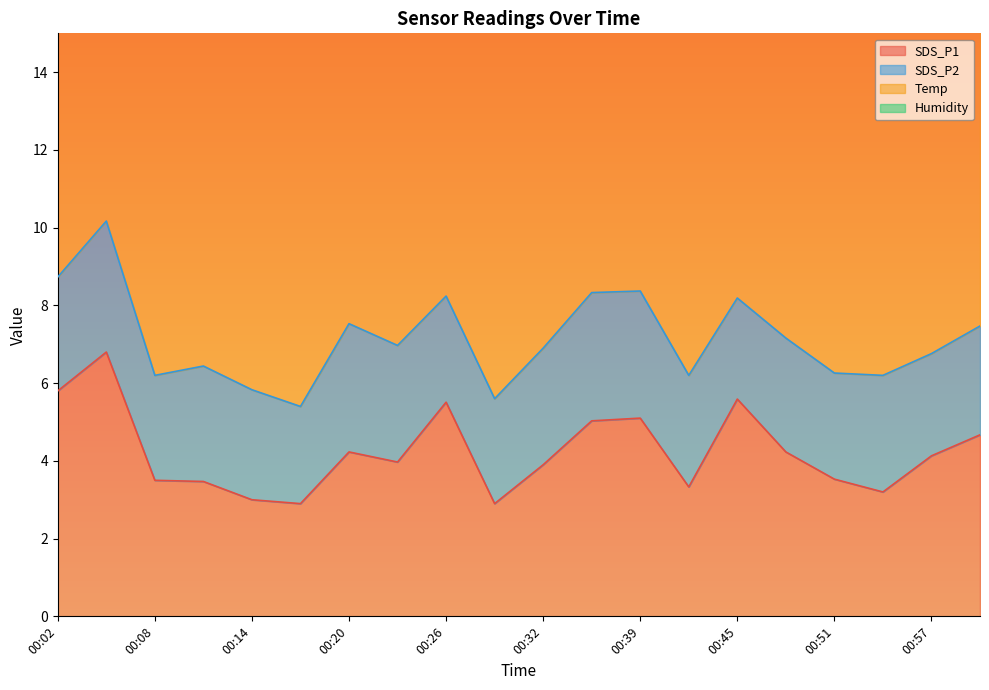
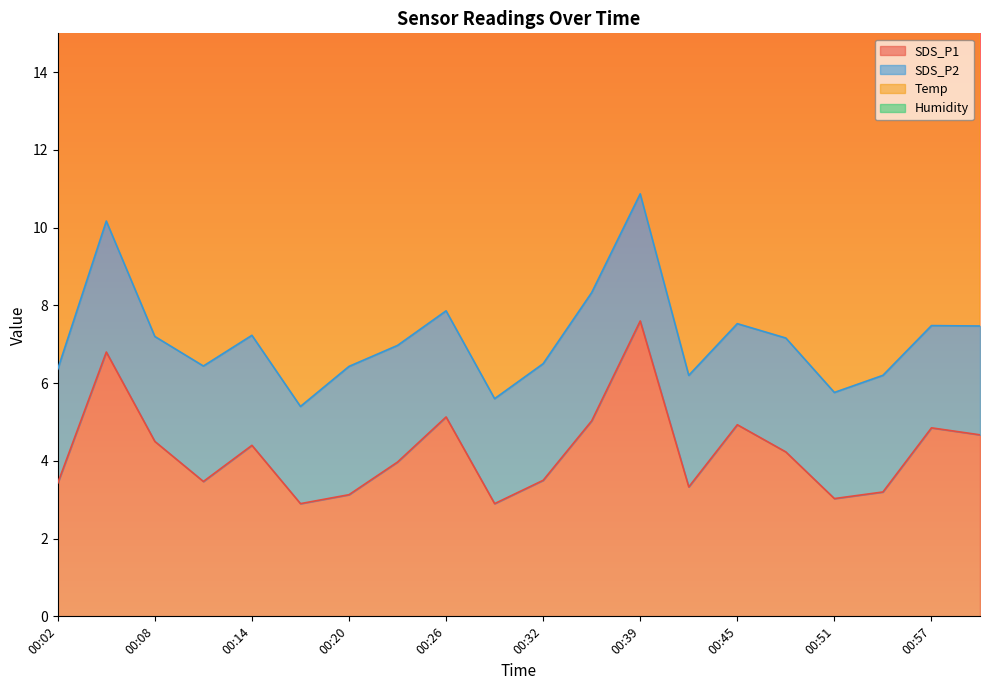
  {
    "SDS_P1": {
-     "00:02": 5.8,
-     "00:08": 3.5,
-     "00:14": 3.0,
-     "00:20": 4.2,
-     "00:26": 5.5,
-     "00:32": 3.9,
-     "00:39": 5.1,
-     "00:45": 5.6,
-     "00:51": 3.5,
-     "00:57": 4.1
+     "00:02": 3.4,
+     "00:08": 4.5,
+     "00:14": 4.4,
+     "00:20": 3.1,
+     "00:26": 5.1,
+     "00:32": 3.5,
+     "00:39": 7.6,
+     "00:45": 4.9,
+     "00:51": 3.0,
+     "00:57": 4.9
    },
    "SDS_P2": {
      "00:02": 2.9,
      "00:08": 2.7,
      "00:14": 2.8,
      "00:20": 3.3,
      "00:26": 2.7,
      "00:32": 3.0,
      "00:39": 3.3,
      "00:45": 2.6,
      "00:51": 2.7,
      "00:57": 2.6
    }
  }
